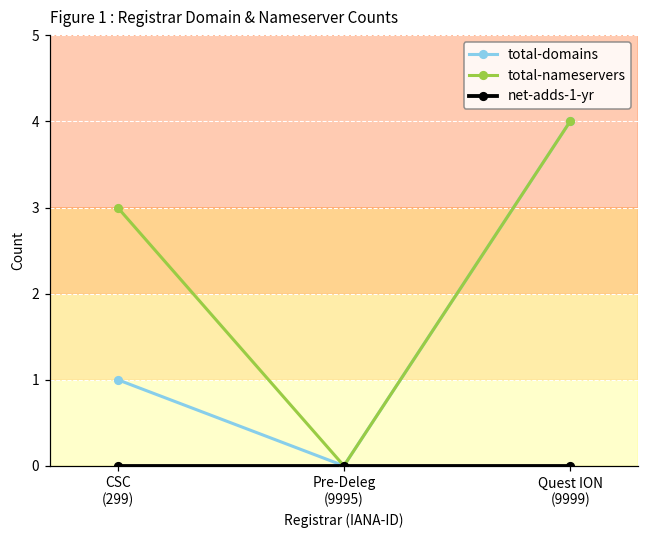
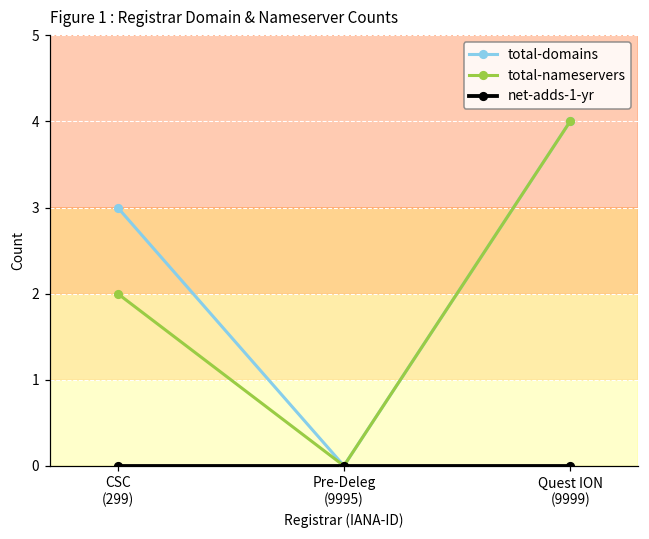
  {
    "total-domains": {
-     "CSC (299)": 1
+     "CSC (299)": 3
    },
    "total-nameservers": {
-     "CSC (299)": 3
+     "CSC (299)": 2
    },
    "net-adds-1-yr": {
      "CSC (299)": 0,
      "Quest ION (9999)": 0
    }
  }
